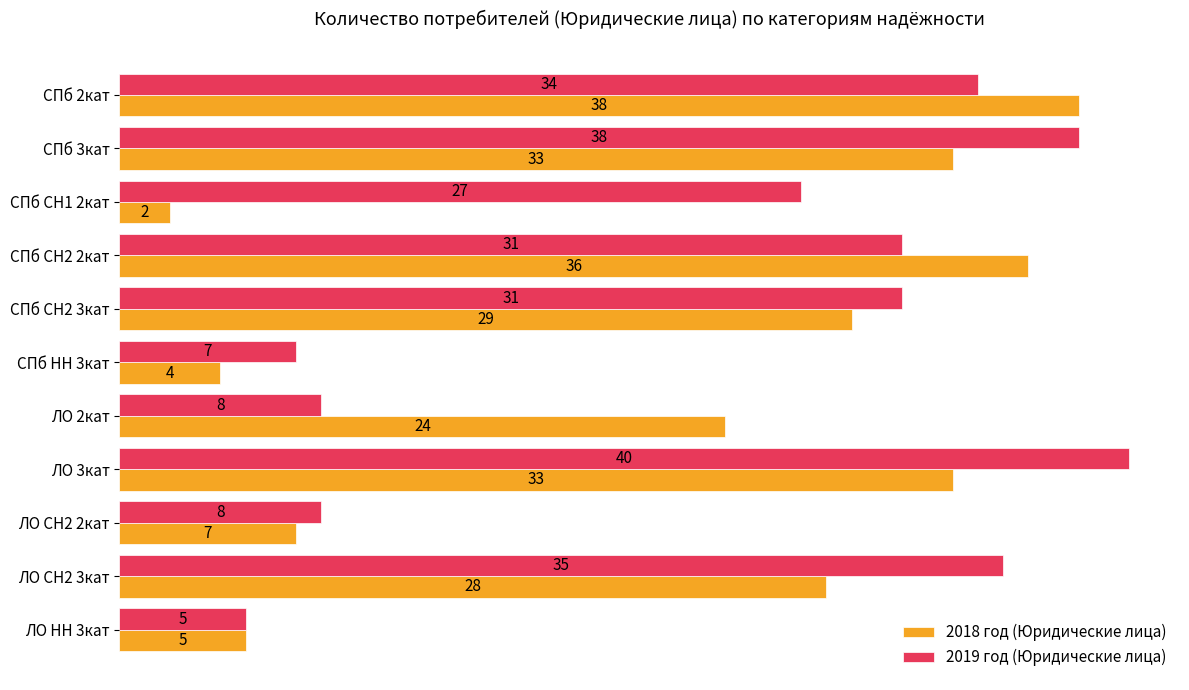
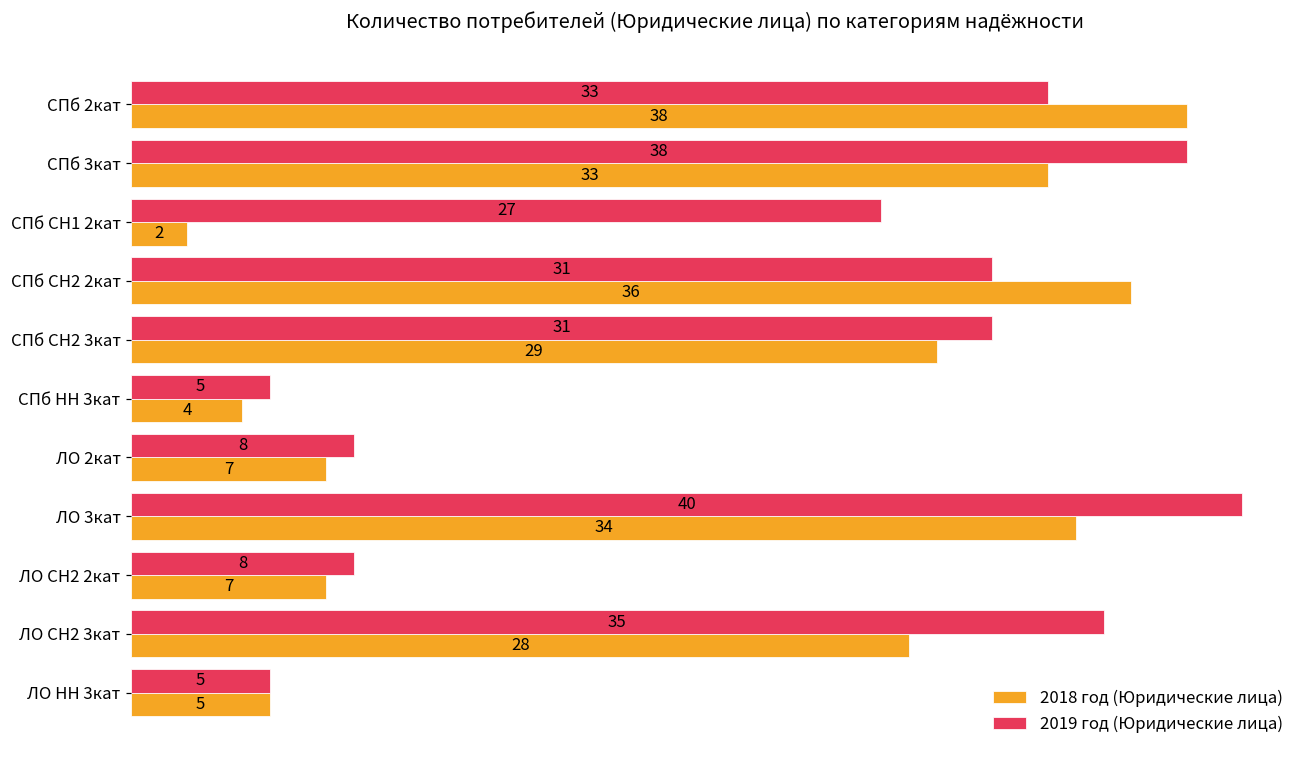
  {
    "2018 год (Юридические лица)": {
      "СПб 2кат": 38,
      "СПб 3кат": 33,
      "СПб CH1 2кат": 2,
      "СПб CH2 2кат": 36,
      "СПб CH2 3кат": 29,
      "СПб НН 3кат": 4,
-     "ЛО 2кат": 24,
-     "ЛО 3кат": 33,
+     "ЛО 2кат": 7,
+     "ЛО 3кат": 34,
      "ЛО CH2 2кат": 7,
      "ЛО CH2 3кат": 28,
      "ЛО НН 3кат": 5
    },
    "2019 год (Юридические лица)": {
-     "СПб 2кат": 34,
+     "СПб 2кат": 33,
      "СПб 3кат": 38,
      "СПб CH1 2кат": 27,
      "СПб CH2 2кат": 31,
      "СПб CH2 3кат": 31,
-     "СПб НН 3кат": 7,
+     "СПб НН 3кат": 5,
      "ЛО 2кат": 8,
      "ЛО 3кат": 40,
      "ЛО CH2 2кат": 8,
      "ЛО CH2 3кат": 35,
      "ЛО НН 3кат": 5
    }
  }
